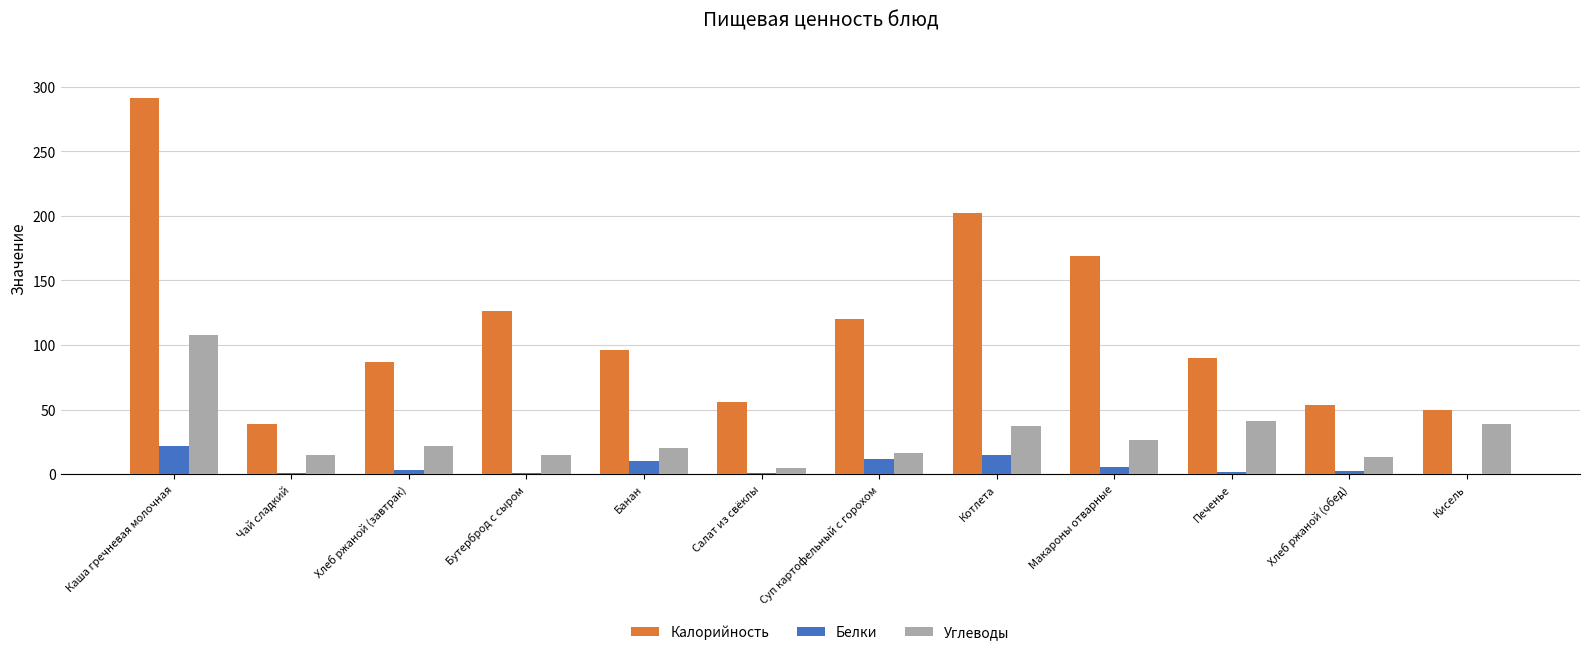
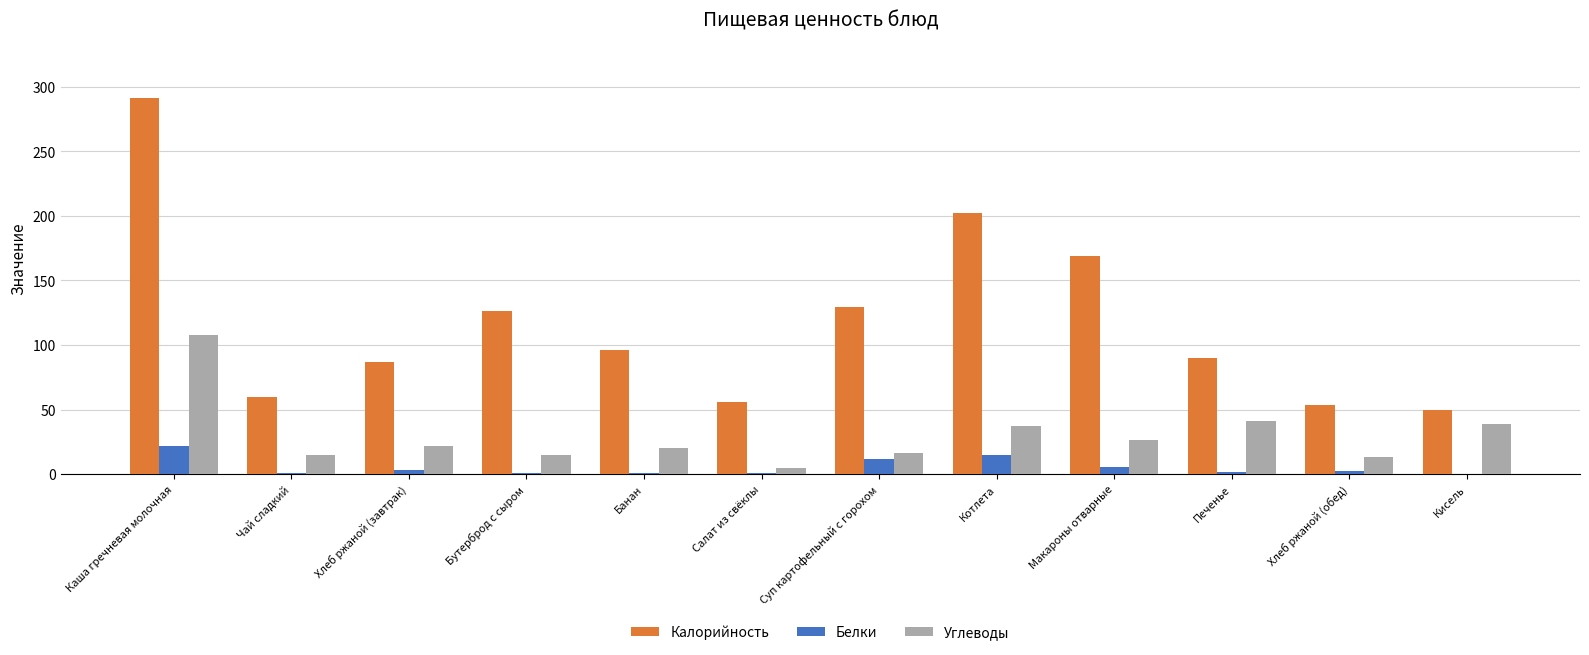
  {
    "Калорийность": {
      "Каша гречневая молочная": 291,
-     "Чай сладкий": 39,
+     "Чай сладкий": 60,
      "Хлеб ржаной (завтрак)": 87,
      "Бутерброд с сыром": 126,
      "Банан": 96,
      "Салат из свёклы": 56,
-     "Суп картофельный с горохом": 120,
+     "Суп картофельный с горохом": 129,
      "Котлета": 203,
      "Макароны отварные": 169,
      "Печенье": 90,
      "Хлеб ржаной (обед)": 53,
      "Кисель": 50
    },
    "Белки": {
      "Каша гречневая молочная": 22,
      "Хлеб ржаной (завтрак)": 3,
-     "Банан": 10,
+     "Банан": 1,
      "Суп картофельный с горохом": 12,
      "Котлета": 15,
      "Макароны отварные": 6,
      "Печенье": 2,
      "Хлеб ржаной (обед)": 2,
      "Кисель": 0
    },
    "Углеводы": {
      "Каша гречневая молочная": 108,
      "Чай сладкий": 15,
      "Хлеб ржаной (завтрак)": 22,
      "Бутерброд с сыром": 15,
      "Банан": 20,
      "Салат из свёклы": 5,
      "Суп картофельный с горохом": 16,
      "Котлета": 37,
      "Макароны отварные": 26,
      "Печенье": 41,
      "Хлеб ржаной (обед)": 13,
      "Кисель": 39
    }
  }
